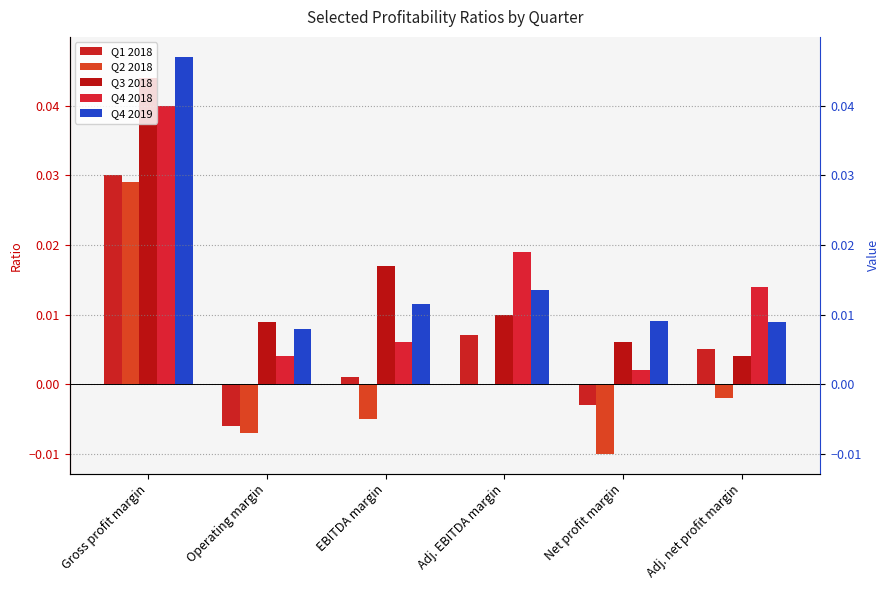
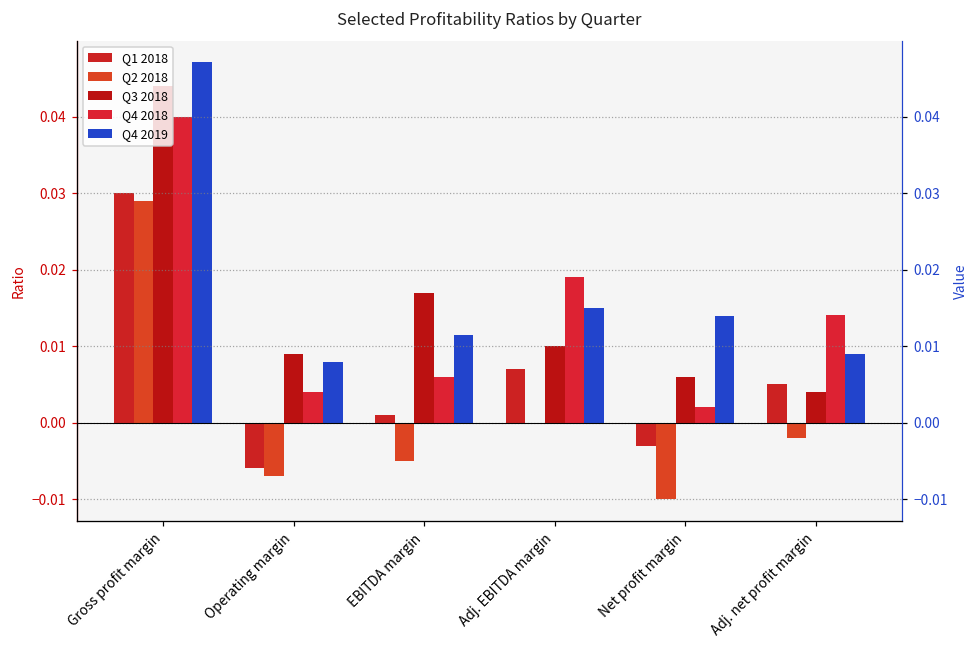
  {
    "Q4 2019": {
      "Gross profit margin": 0.047,
      "Operating margin": 0.008,
      "EBITDA margin": 0.012,
-     "Adj. EBITDA margin": 0.014,
-     "Net profit margin": 0.009,
+     "Adj. EBITDA margin": 0.015,
+     "Net profit margin": 0.014,
      "Adj. net profit margin": 0.009
    }
  }
